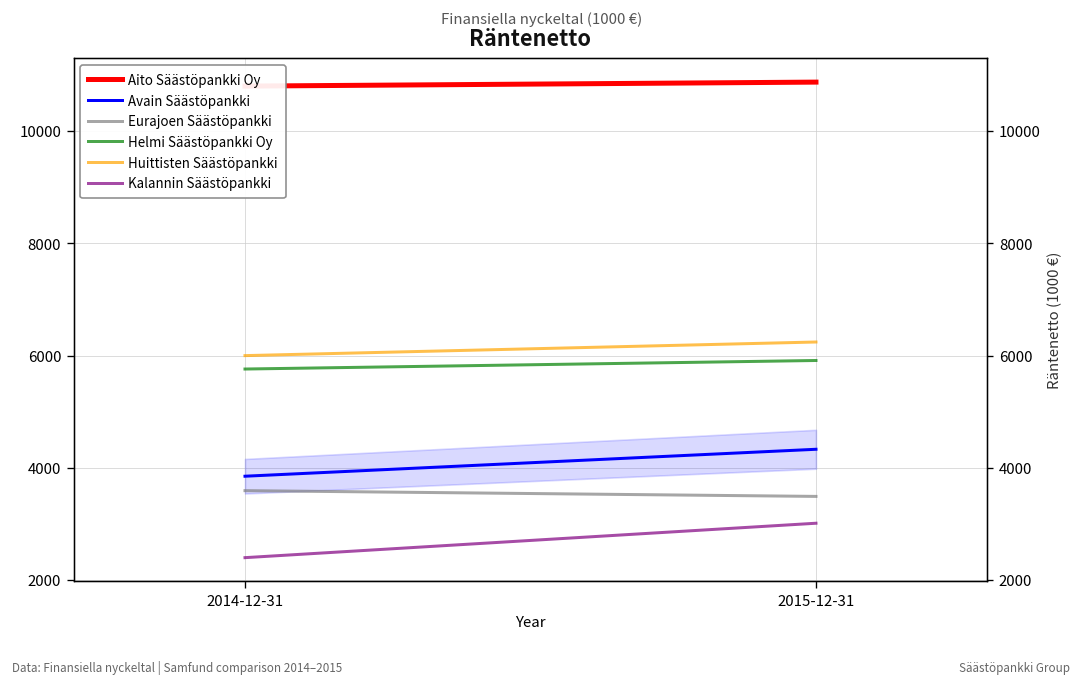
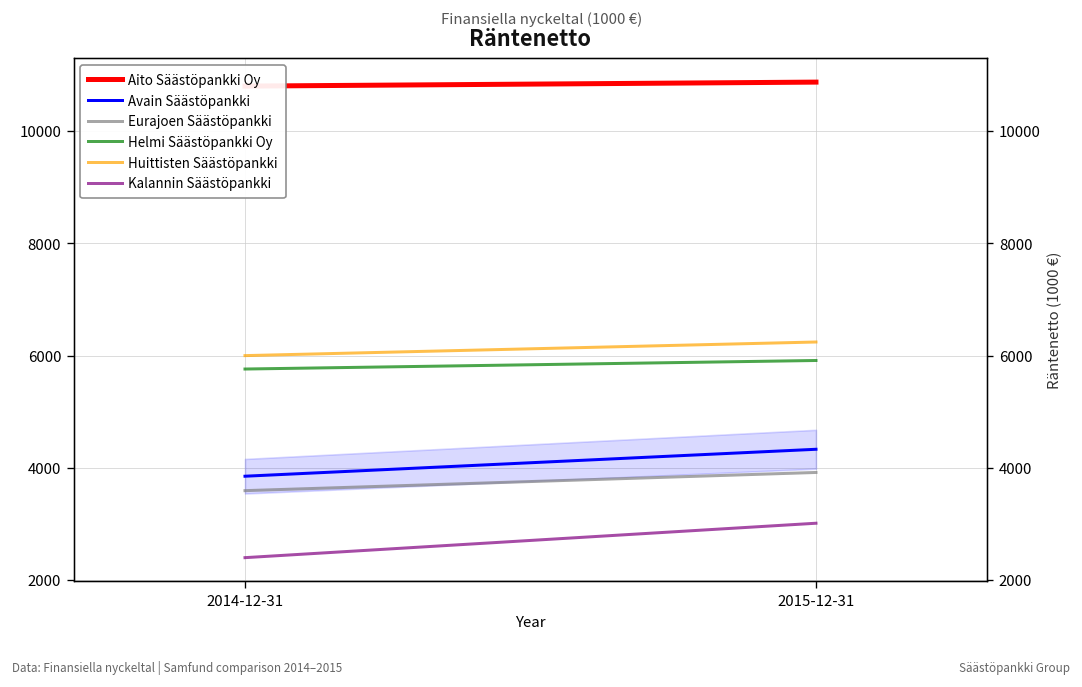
  {
    "Aito Säästöpankki Oy": {
      "2015-12-31": 10900
    },
    "Eurajoen Säästöpankki": {
      "2014-12-31": 3600,
-     "2015-12-31": 3500
+     "2015-12-31": 3900
    },
    "Helmi Säästöpankki Oy": {
      "2014-12-31": 5800,
      "2015-12-31": 5900
    },
    "Huittisten Säästöpankki": {
      "2014-12-31": 6000,
      "2015-12-31": 6200
    },
    "Kalannin Säästöpankki": {
      "2014-12-31": 2400,
      "2015-12-31": 3000
    }
  }
